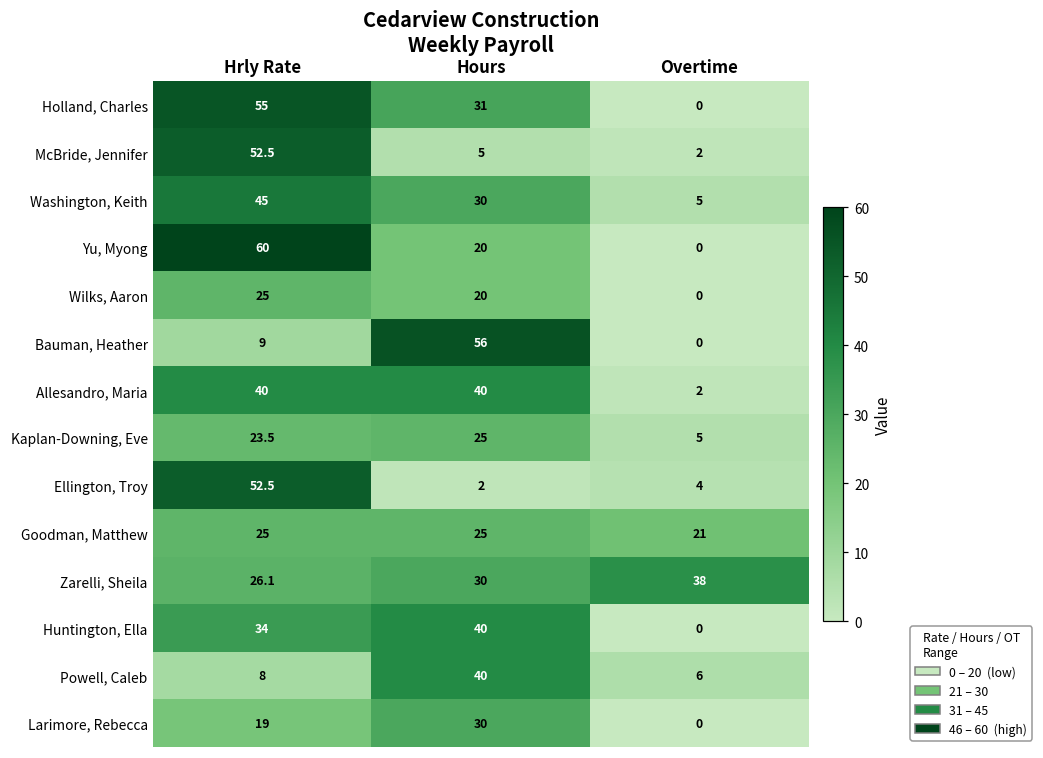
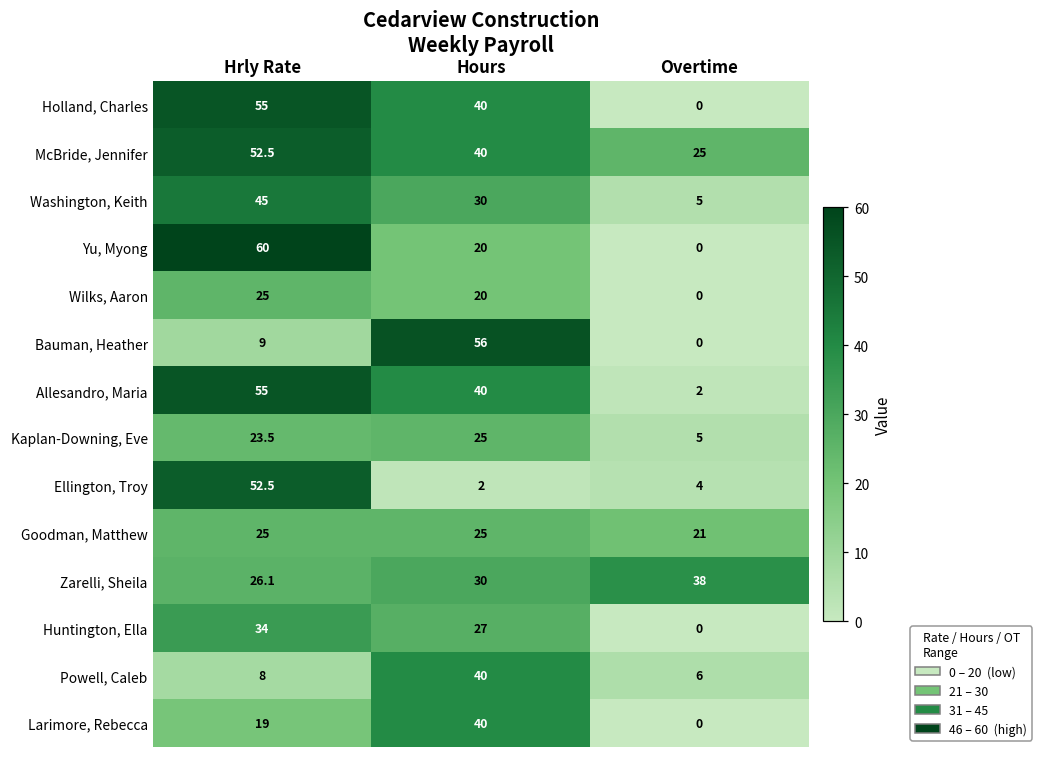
  {
    "Holland, Charles": {
      "Hrly Rate": 55,
-     "Hours": 31,
+     "Hours": 40,
      "Overtime": 0
    },
    "McBride, Jennifer": {
      "Hrly Rate": 52.5,
-     "Hours": 5,
-     "Overtime": 2
+     "Hours": 40,
+     "Overtime": 25
    },
    "Washington, Keith": {
      "Hrly Rate": 45,
      "Hours": 30,
      "Overtime": 5
    },
    "Yu, Myong": {
      "Hrly Rate": 60,
      "Hours": 20,
      "Overtime": 0
    },
    "Wilks, Aaron": {
      "Hrly Rate": 25,
      "Hours": 20,
      "Overtime": 0
    },
    "Bauman, Heather": {
      "Hrly Rate": 9,
      "Hours": 56,
      "Overtime": 0
    },
    "Allesandro, Maria": {
-     "Hrly Rate": 40,
+     "Hrly Rate": 55,
      "Hours": 40,
      "Overtime": 2
    },
    "Kaplan-Downing, Eve": {
      "Hrly Rate": 23.5,
      "Hours": 25,
      "Overtime": 5
    },
    "Ellington, Troy": {
      "Hrly Rate": 52.5,
      "Hours": 2,
      "Overtime": 4
    },
    "Goodman, Matthew": {
      "Hrly Rate": 25,
      "Hours": 25,
      "Overtime": 21
    },
    "Zarelli, Sheila": {
      "Hrly Rate": 26.1,
      "Hours": 30,
      "Overtime": 38
    },
    "Huntington, Ella": {
      "Hrly Rate": 34,
-     "Hours": 40,
+     "Hours": 27,
      "Overtime": 0
    },
    "Powell, Caleb": {
      "Hrly Rate": 8,
      "Hours": 40,
      "Overtime": 6
    },
    "Larimore, Rebecca": {
      "Hrly Rate": 19,
-     "Hours": 30,
+     "Hours": 40,
      "Overtime": 0
    }
  }
